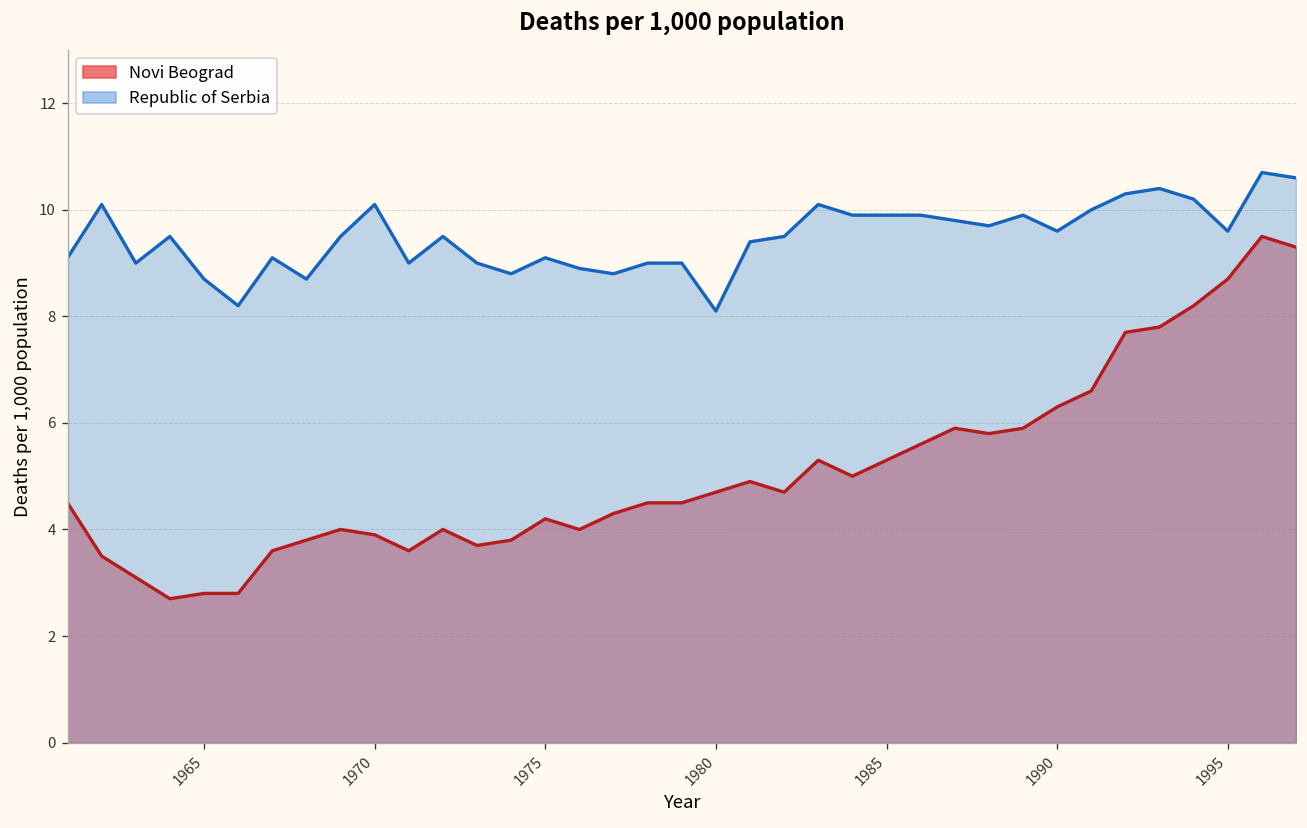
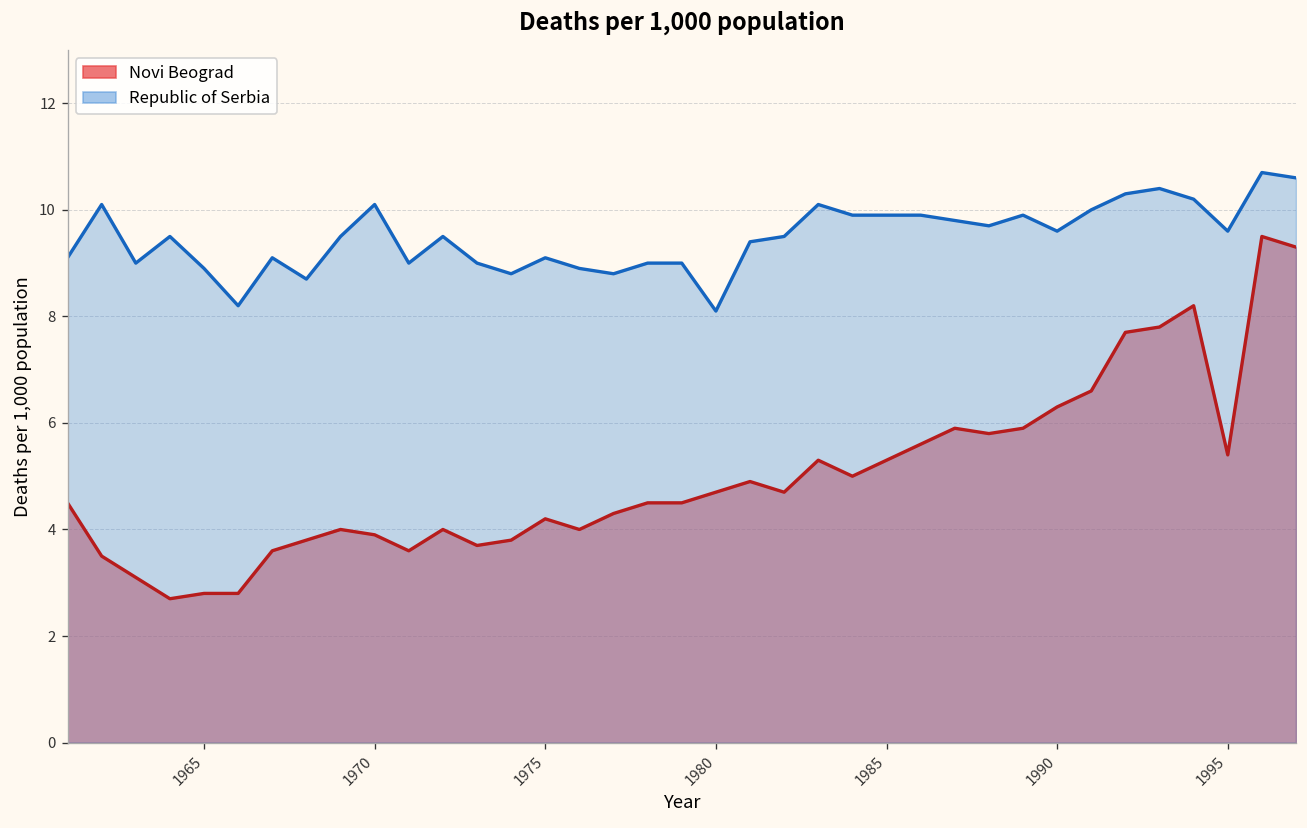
  {
    "Novi Beograd": {
      "1965": 2.8,
      "1970": 3.9,
      "1975": 4.2,
      "1980": 4.7,
      "1985": 5.3,
      "1990": 6.3,
-     "1995": 8.7
+     "1995": 5.4
    },
    "Republic of Serbia": {
-     "1965": 8.7,
+     "1965": 8.9,
      "1970": 10.1,
      "1975": 9.1,
      "1980": 8.1,
      "1985": 9.9,
      "1990": 9.6,
      "1995": 9.6
    }
  }
